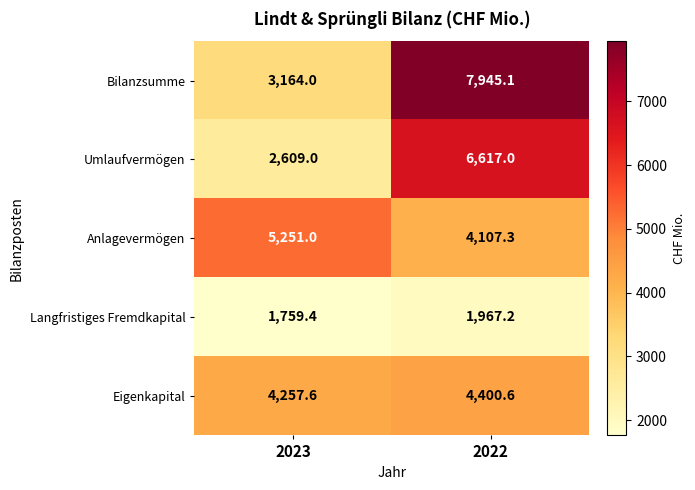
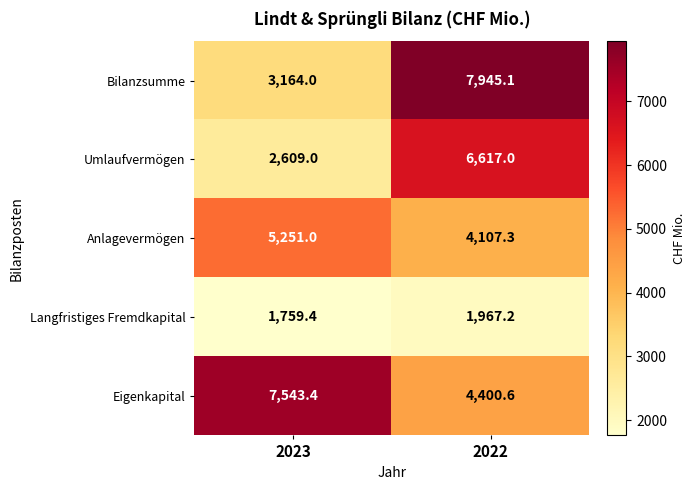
  {
    "Bilanzsumme": {
      "2023": "3,164.0",
      "2022": "7,945.1"
    },
    "Umlaufvermögen": {
      "2023": "2,609.0",
      "2022": "6,617.0"
    },
    "Anlagevermögen": {
      "2023": "5,251.0",
      "2022": "4,107.3"
    },
    "Langfristiges Fremdkapital": {
      "2023": "1,759.4",
      "2022": "1,967.2"
    },
    "Eigenkapital": {
-     "2023": "4,257.6",
+     "2023": "7,543.4",
      "2022": "4,400.6"
    }
  }
